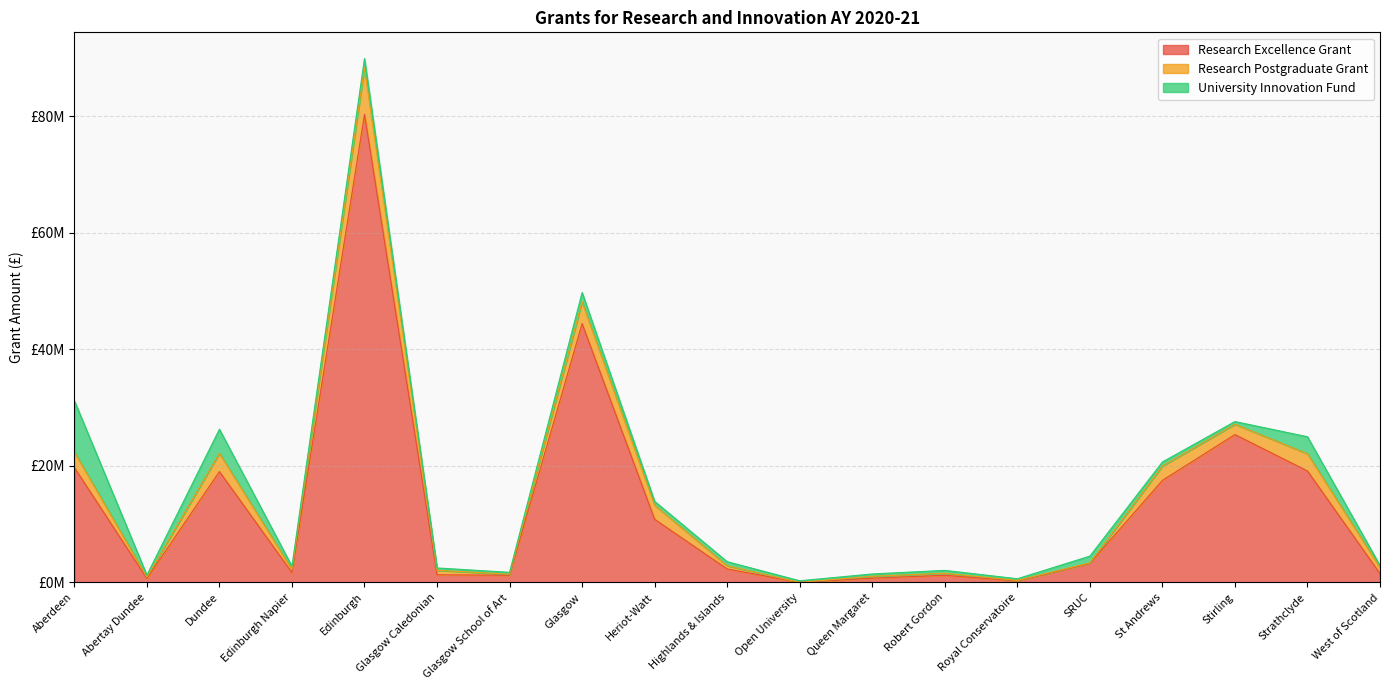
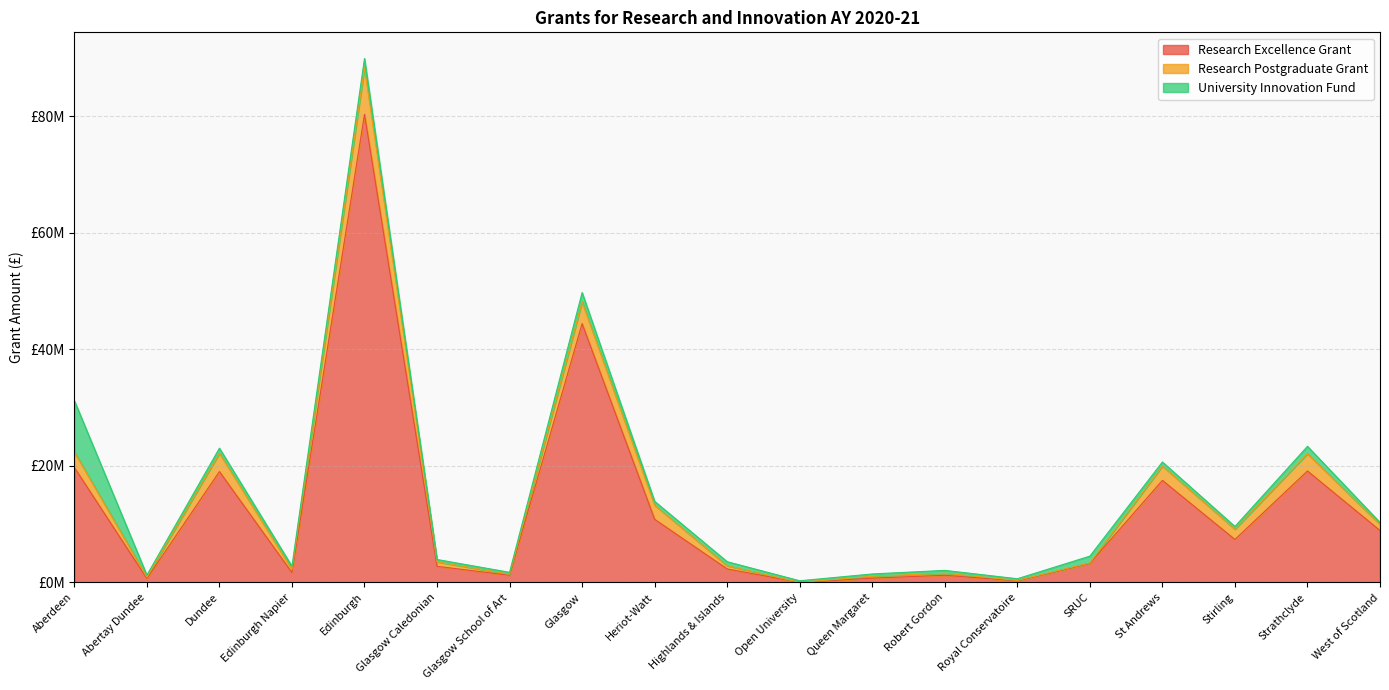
  {
    "Research Excellence Grant": {
      "Aberdeen": "£20000000",
      "Dundee": "£19000000",
      "Edinburgh Napier": "£2000000",
      "Edinburgh": "£80000000",
-     "Glasgow Caledonian": "£1000000",
+     "Glasgow Caledonian": "£3000000",
      "Glasgow": "£44000000",
      "Heriot-Watt": "£11000000",
      "Highlands & Islands": "£2000000",
      "St Andrews": "£18000000",
-     "Stirling": "£25000000",
+     "Stirling": "£7000000",
      "Strathclyde": "£19000000",
-     "West of Scotland": "£2000000"
+     "West of Scotland": "£9000000"
    },
    "Research Postgraduate Grant": {
      "Aberdeen": "£3000000",
      "Dundee": "£3000000",
      "Edinburgh Napier": "£1000000",
      "Edinburgh": "£8000000",
      "Glasgow": "£4000000",
      "Heriot-Watt": "£2000000",
      "Highlands & Islands": "£1000000",
      "St Andrews": "£2000000",
      "Stirling": "£2000000",
      "Strathclyde": "£3000000"
    },
    "University Innovation Fund": {
      "Aberdeen": "£9000000",
-     "Dundee": "£4000000",
+     "Dundee": "£1000000",
      "Edinburgh Napier": "£1000000",
      "Edinburgh": "£2000000",
      "Glasgow": "£2000000",
      "Heriot-Watt": "£1000000",
      "Highlands & Islands": "£1000000",
      "Robert Gordon": "£0",
      "SRUC": "£1000000",
      "St Andrews": "£1000000",
      "Stirling": "£0",
-     "Strathclyde": "£3000000"
+     "Strathclyde": "£1000000"
    }
  }
